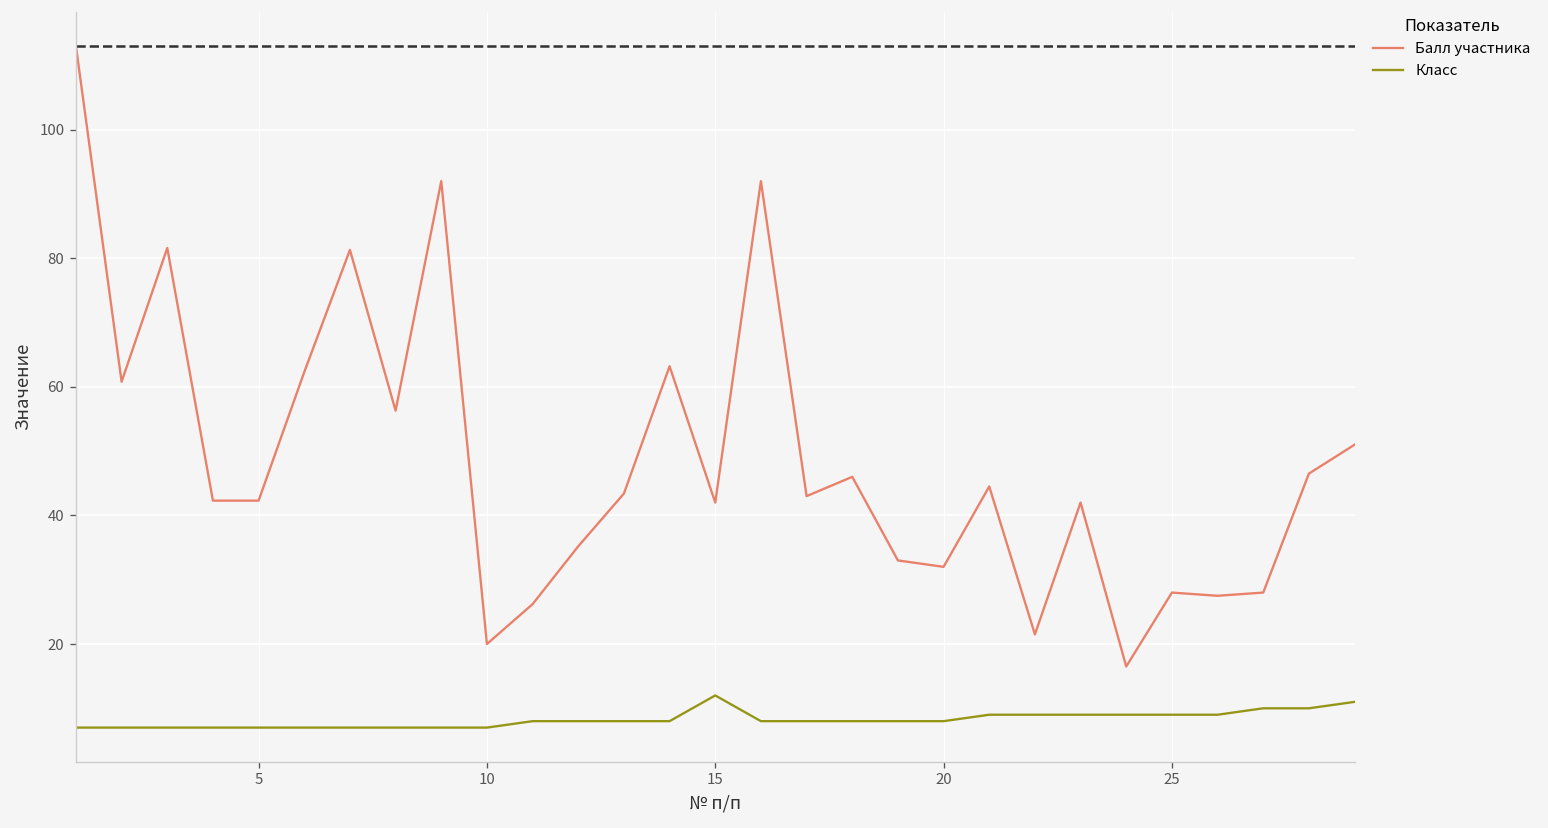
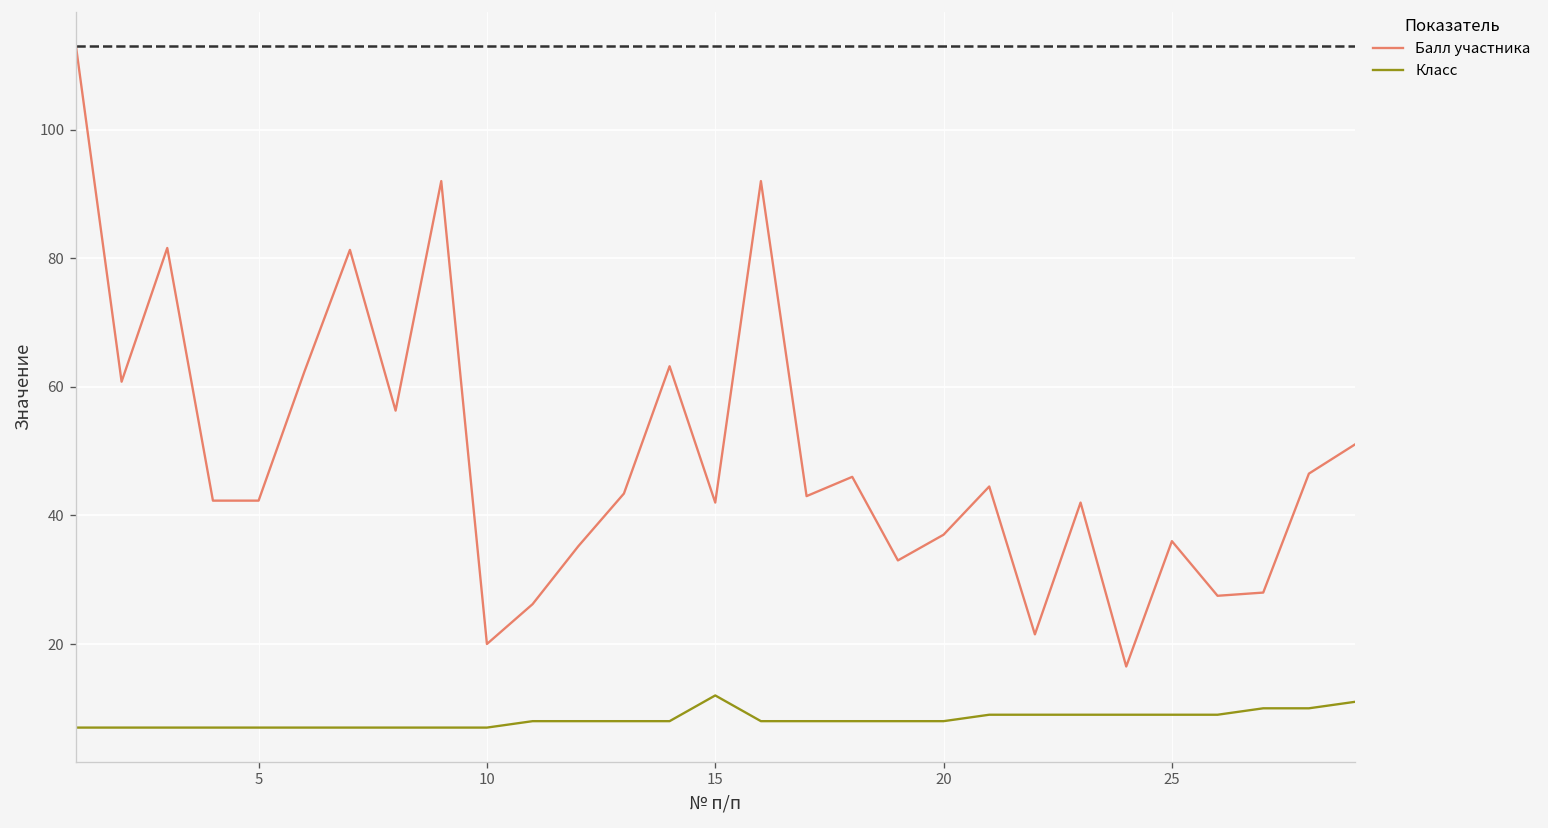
  {
    "Балл участника": {
      "5": 42,
      "10": 20,
      "15": 42,
-     "20": 32,
-     "25": 28
+     "20": 37,
+     "25": 36
    },
    "Класс": {
      "5": 7,
      "10": 7,
      "15": 12,
      "20": 8,
      "25": 9
    }
  }
